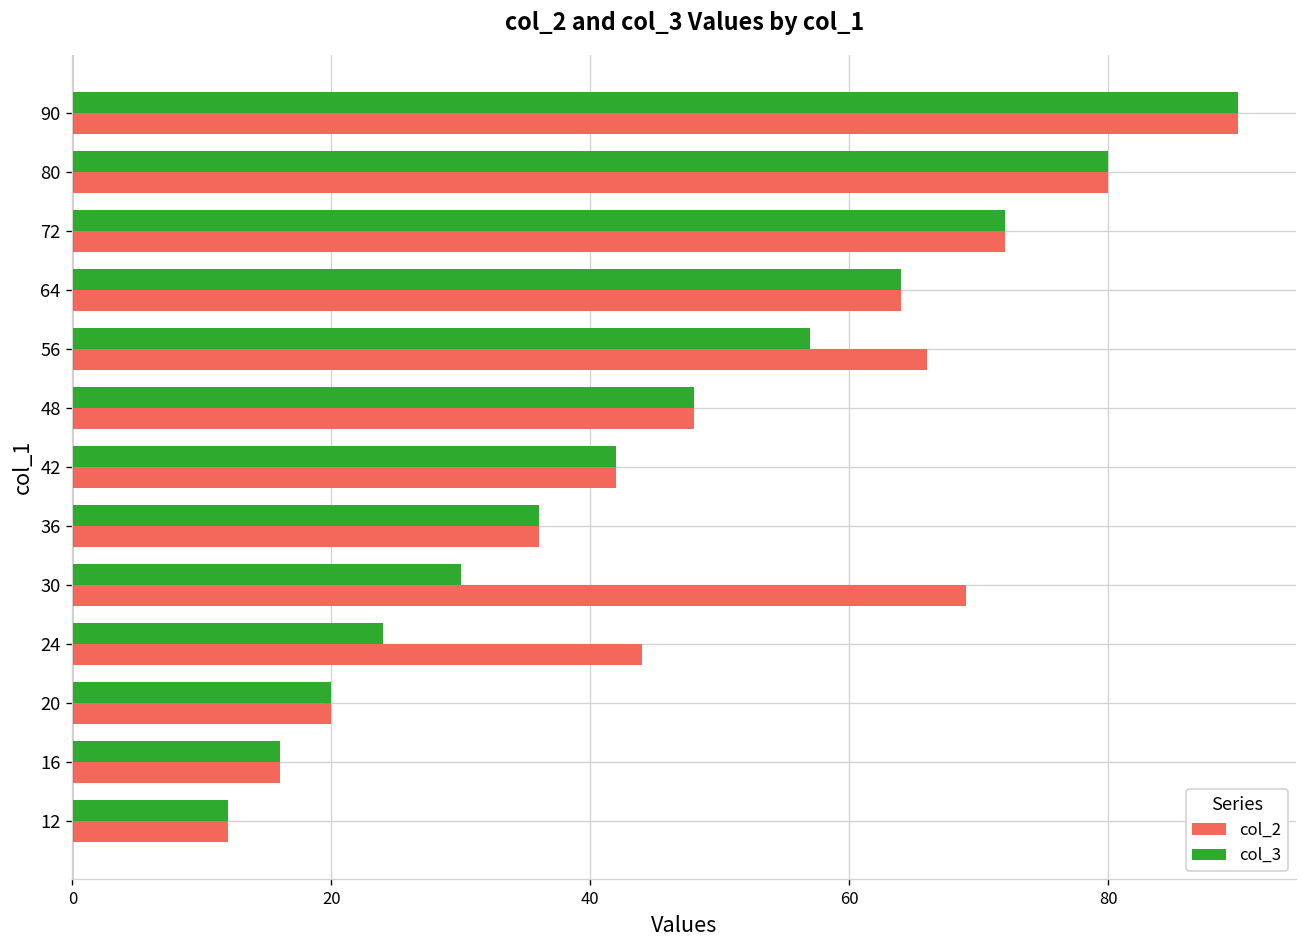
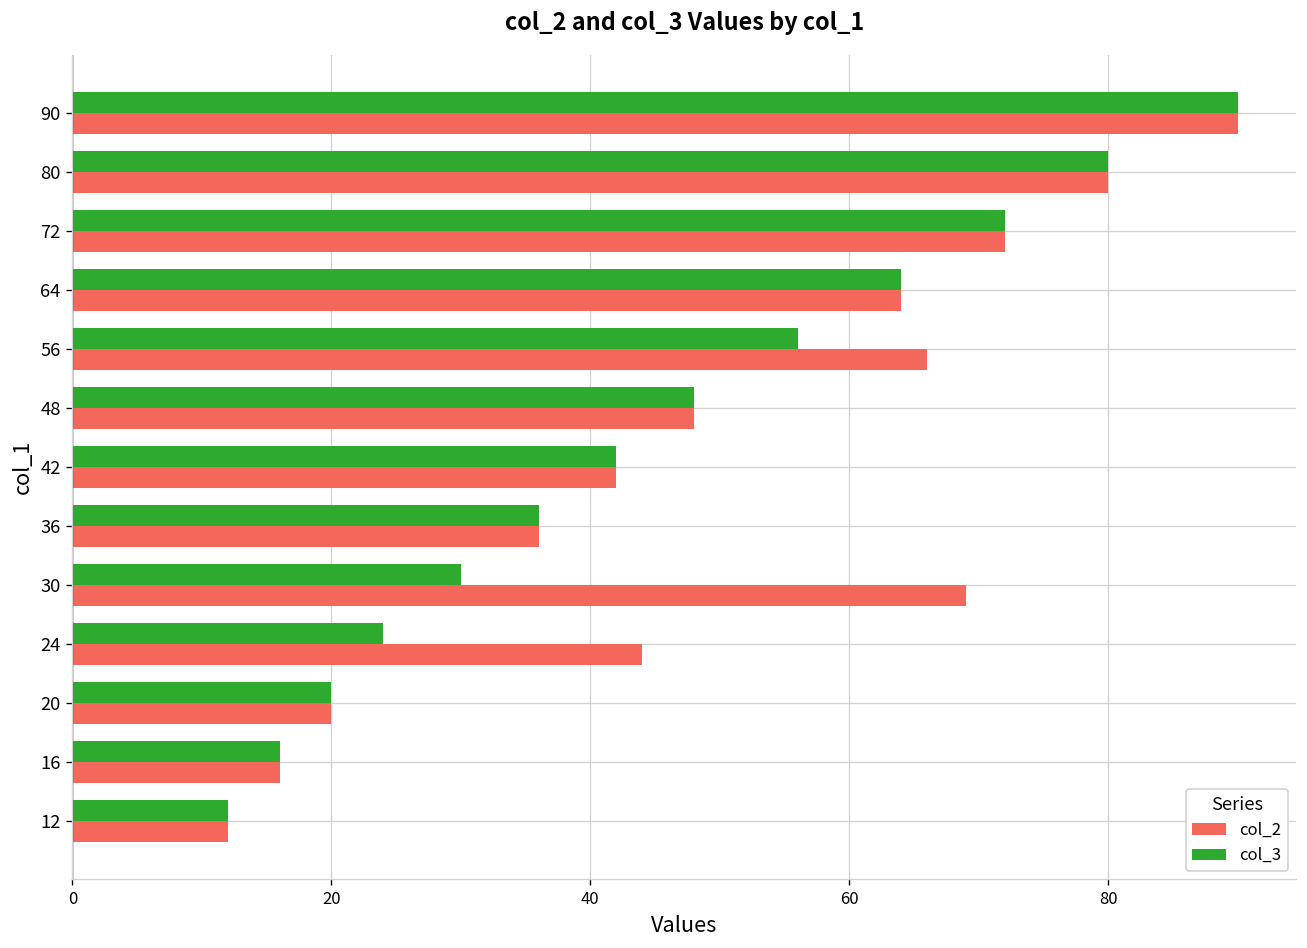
  {
    "col_2": {
      "90": 90,
      "80": 80,
      "72": 72,
      "64": 64,
      "56": 66,
      "48": 48,
      "42": 42,
      "36": 36,
      "30": 69,
      "24": 44,
      "20": 20,
      "16": 16,
      "12": 12
    },
    "col_3": {
      "90": 90,
      "80": 80,
      "72": 72,
      "64": 64,
-     "56": 57,
+     "56": 56,
      "48": 48,
      "42": 42,
      "36": 36,
      "30": 30,
      "24": 24,
      "20": 20,
      "16": 16,
      "12": 12
    }
  }
